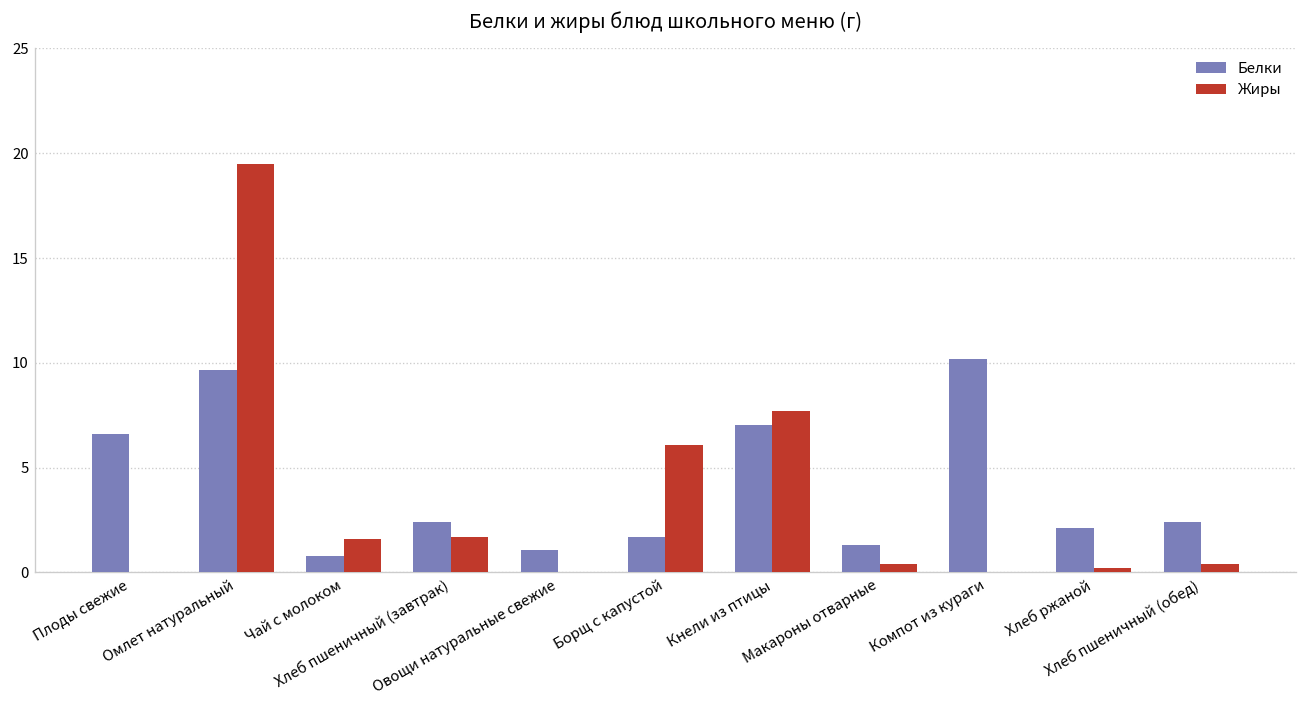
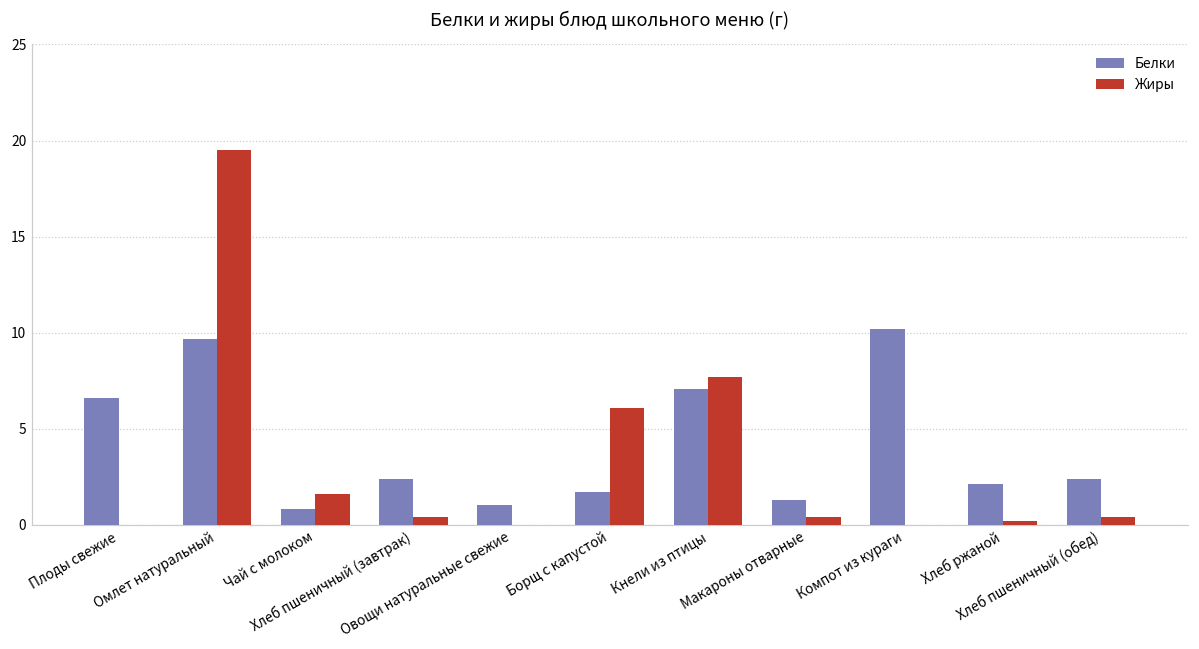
  {
    "Белки": {
      "Плоды свежие": 6.6,
      "Омлет натуральный": 9.7,
      "Чай с молоком": 0.8,
      "Хлеб пшеничный (завтрак)": 2.4,
      "Овощи натуральные свежие": 1.1,
      "Борщ с капустой": 1.7,
      "Кнели из птицы": 7.1,
      "Макароны отварные": 1.3,
      "Компот из кураги": 10.2,
      "Хлеб ржаной": 2.1,
      "Хлеб пшеничный (обед)": 2.4
    },
    "Жиры": {
      "Плоды свежие": 0.0,
      "Омлет натуральный": 19.5,
      "Чай с молоком": 1.6,
-     "Хлеб пшеничный (завтрак)": 1.7,
+     "Хлеб пшеничный (завтрак)": 0.4,
      "Овощи натуральные свежие": 0.0,
      "Борщ с капустой": 6.1,
      "Кнели из птицы": 7.7,
      "Макароны отварные": 0.4,
      "Компот из кураги": 0.0,
      "Хлеб ржаной": 0.2,
      "Хлеб пшеничный (обед)": 0.4
    }
  }
